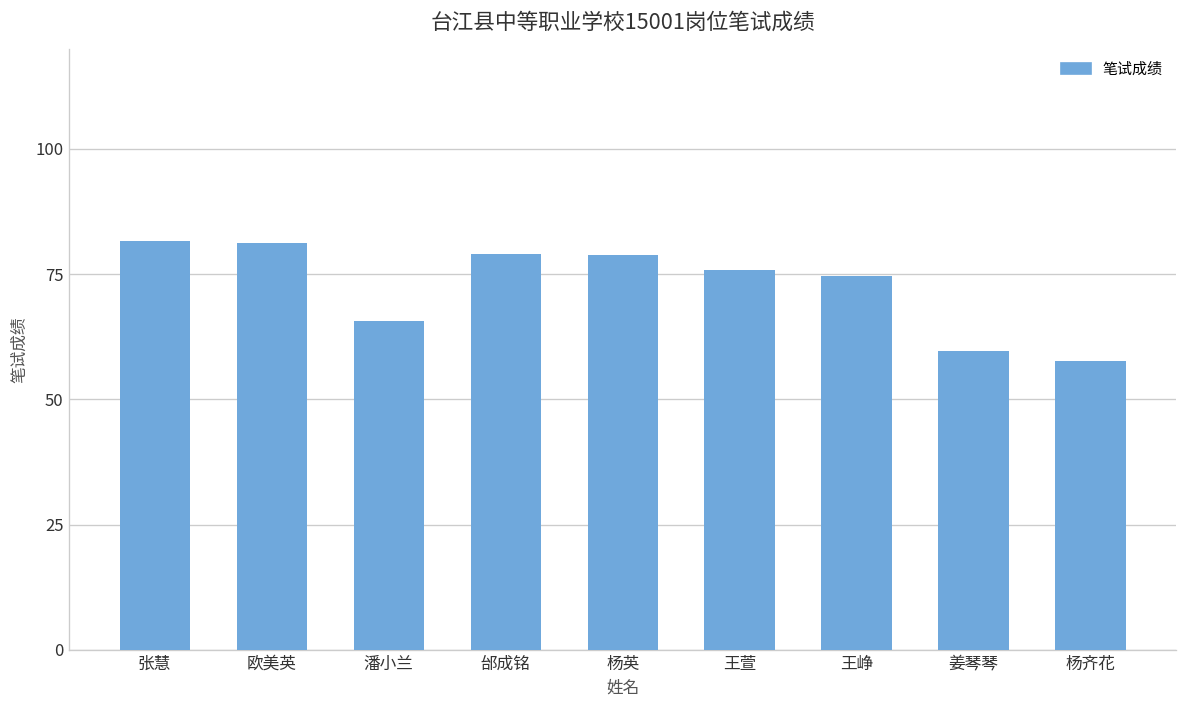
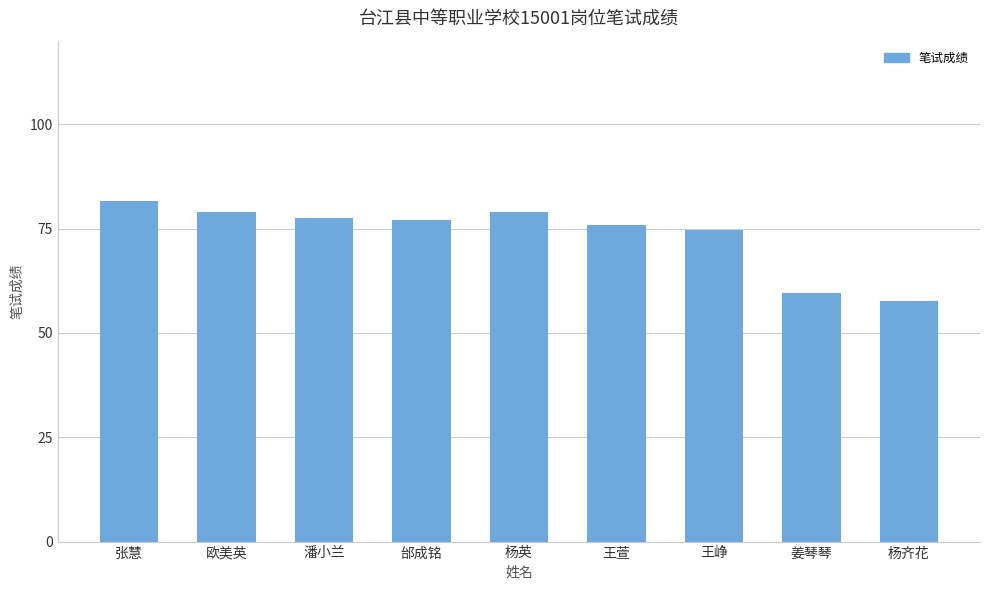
  {
    "张慧": 82,
-   "欧美英": 81,
-   "潘小兰": 66,
-   "邰成铭": 79,
+   "欧美英": 79,
+   "潘小兰": 78,
+   "邰成铭": 77,
    "杨英": 79,
    "王萱": 76,
    "王峥": 75,
    "姜琴琴": 60,
    "杨齐花": 58
  }
